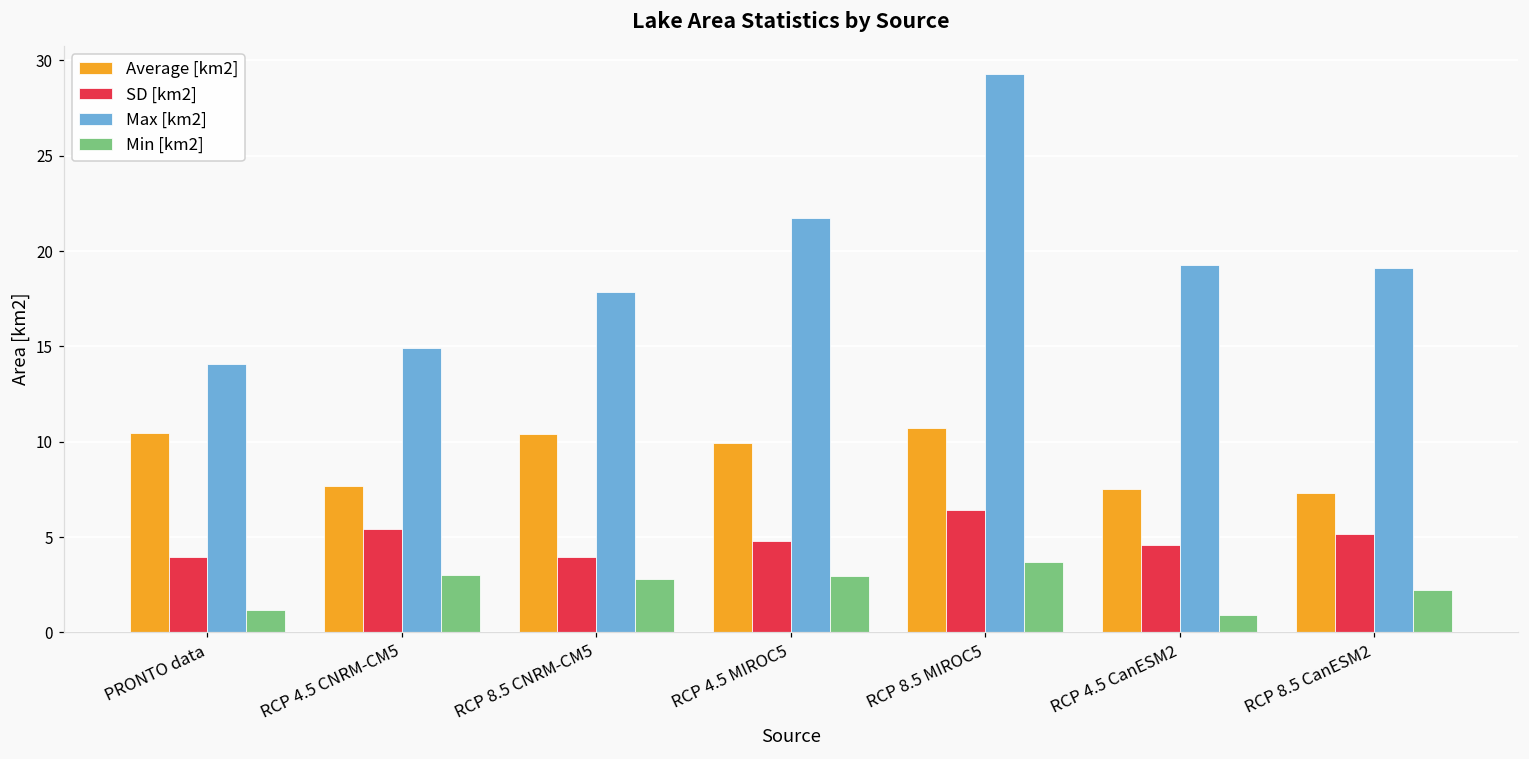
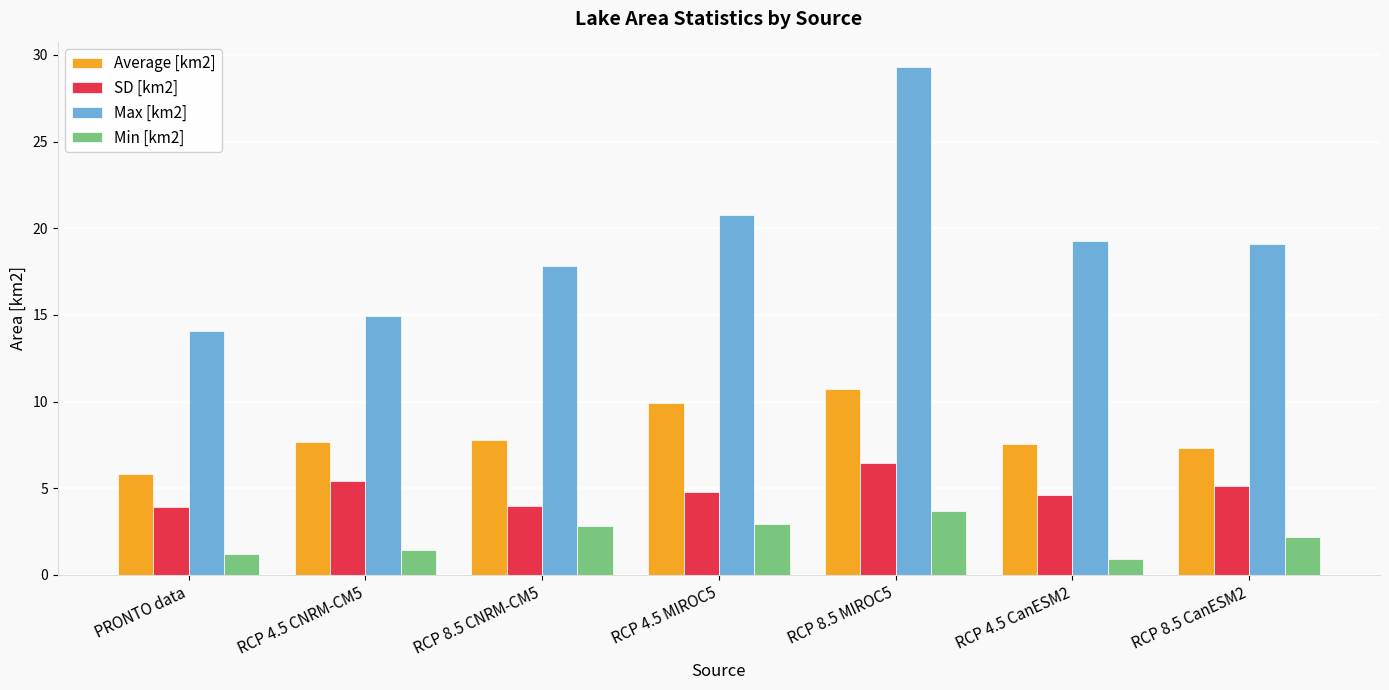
  {
    "Average [km2]": {
-     "PRONTO data": 10.5,
+     "PRONTO data": 5.8,
      "RCP 4.5 CNRM-CM5": 7.7,
-     "RCP 8.5 CNRM-CM5": 10.4,
+     "RCP 8.5 CNRM-CM5": 7.8,
      "RCP 4.5 MIROC5": 9.9,
      "RCP 8.5 MIROC5": 10.7,
      "RCP 4.5 CanESM2": 7.5,
      "RCP 8.5 CanESM2": 7.3
    },
    "SD [km2]": {
      "PRONTO data": 3.9,
      "RCP 4.5 CNRM-CM5": 5.4,
      "RCP 8.5 CNRM-CM5": 4.0,
      "RCP 4.5 MIROC5": 4.8,
      "RCP 8.5 MIROC5": 6.4,
      "RCP 4.5 CanESM2": 4.6,
      "RCP 8.5 CanESM2": 5.1
    },
    "Max [km2]": {
      "PRONTO data": 14.1,
      "RCP 4.5 CNRM-CM5": 14.9,
      "RCP 8.5 CNRM-CM5": 17.8,
-     "RCP 4.5 MIROC5": 21.7,
+     "RCP 4.5 MIROC5": 20.8,
      "RCP 8.5 MIROC5": 29.3,
      "RCP 4.5 CanESM2": 19.3,
      "RCP 8.5 CanESM2": 19.1
    },
    "Min [km2]": {
      "PRONTO data": 1.2,
-     "RCP 4.5 CNRM-CM5": 3.0,
+     "RCP 4.5 CNRM-CM5": 1.5,
      "RCP 8.5 CNRM-CM5": 2.8,
      "RCP 4.5 MIROC5": 2.9,
      "RCP 8.5 MIROC5": 3.7,
      "RCP 4.5 CanESM2": 0.9,
      "RCP 8.5 CanESM2": 2.2
    }
  }
